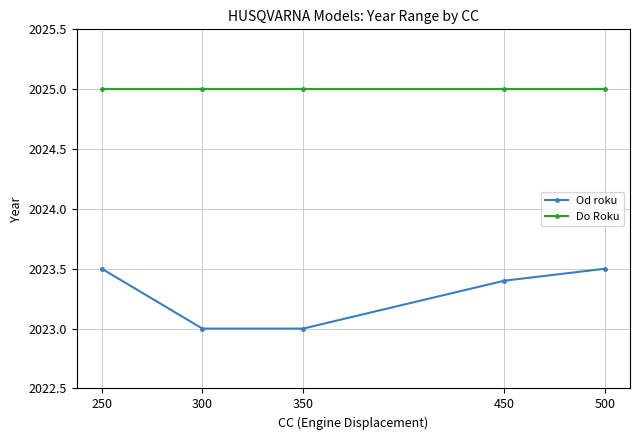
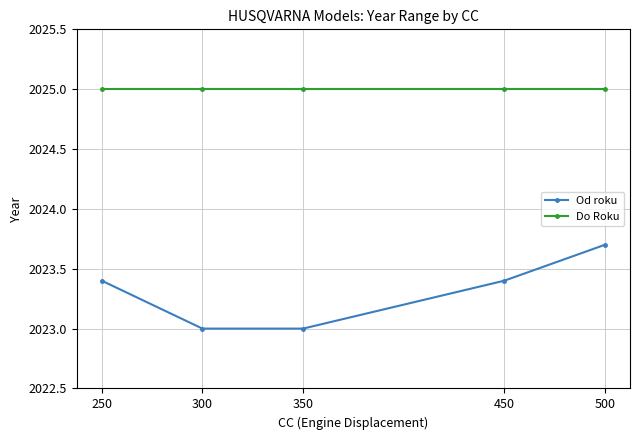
  {
    "Od roku": {
-     "250": 2023.5,
+     "250": 2023.4,
      "300": 2023.0,
      "350": 2023.0,
      "450": 2023.4,
-     "500": 2023.5
+     "500": 2023.7
    },
    "Do Roku": {
      "250": 2025.0,
      "300": 2025.0,
      "350": 2025.0,
      "450": 2025.0,
      "500": 2025.0
    }
  }
